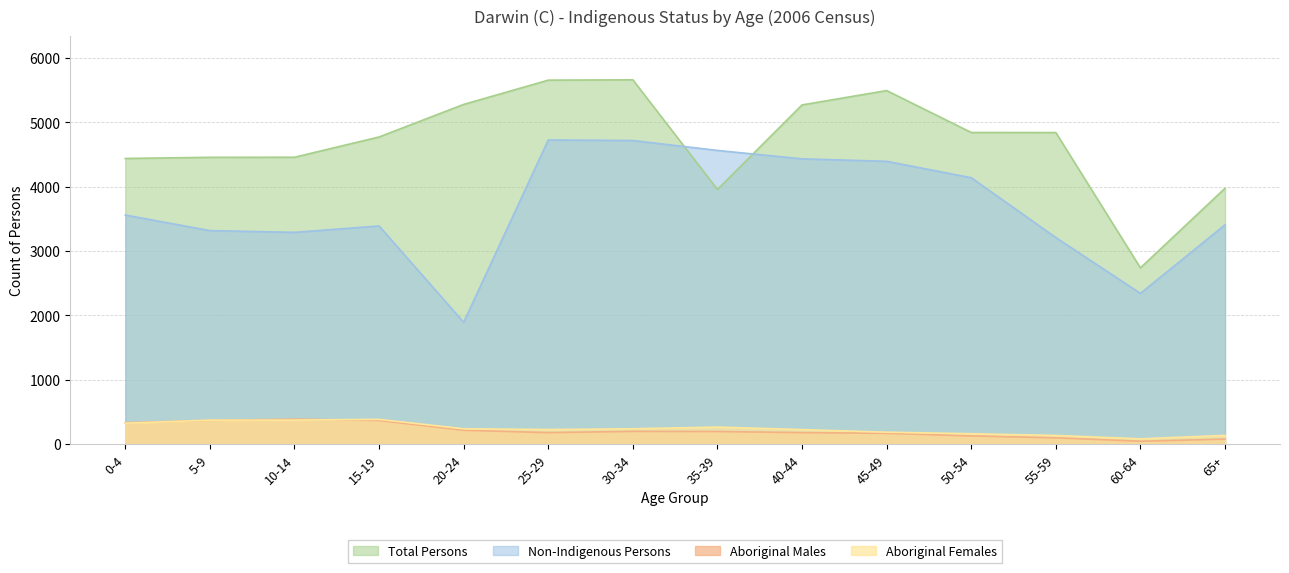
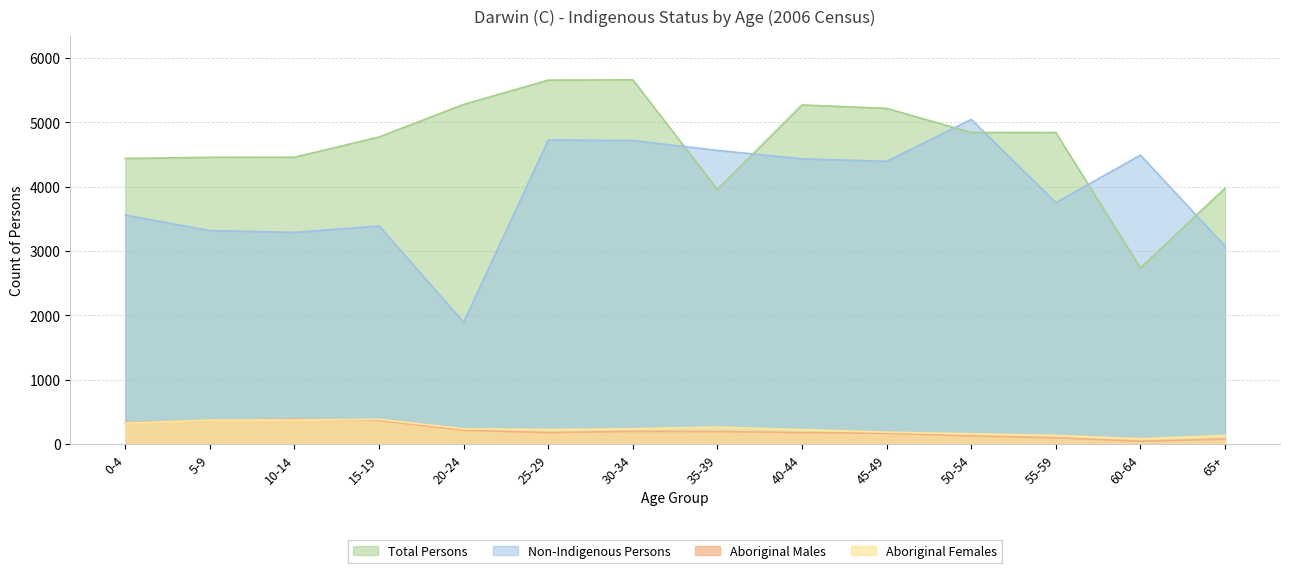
  {
    "Total Persons": {
      "0-4": 4400,
      "5-9": 4500,
      "10-14": 4500,
      "15-19": 4800,
      "20-24": 5300,
      "25-29": 5700,
      "30-34": 5700,
      "35-39": 4000,
      "40-44": 5300,
-     "45-49": 5500,
+     "45-49": 5200,
      "50-54": 4800,
      "55-59": 4800,
      "60-64": 2700,
      "65+": 4000
    },
    "Non-Indigenous Persons": {
      "0-4": 3600,
      "5-9": 3300,
      "10-14": 3300,
      "15-19": 3400,
      "20-24": 1900,
      "25-29": 4700,
      "30-34": 4700,
      "35-39": 4600,
      "40-44": 4400,
      "45-49": 4400,
-     "50-54": 4100,
-     "55-59": 3200,
-     "60-64": 2300,
-     "65+": 3400
+     "50-54": 5000,
+     "55-59": 3800,
+     "60-64": 4500,
+     "65+": 3100
    }
  }
